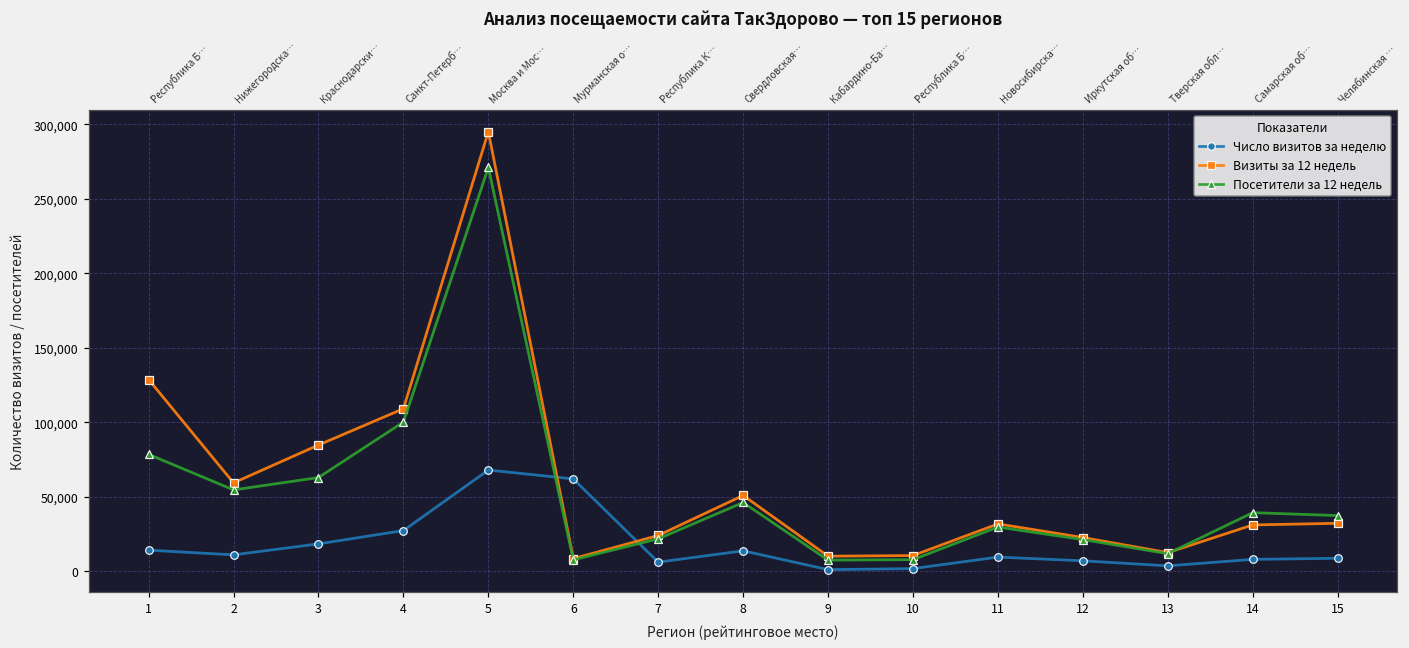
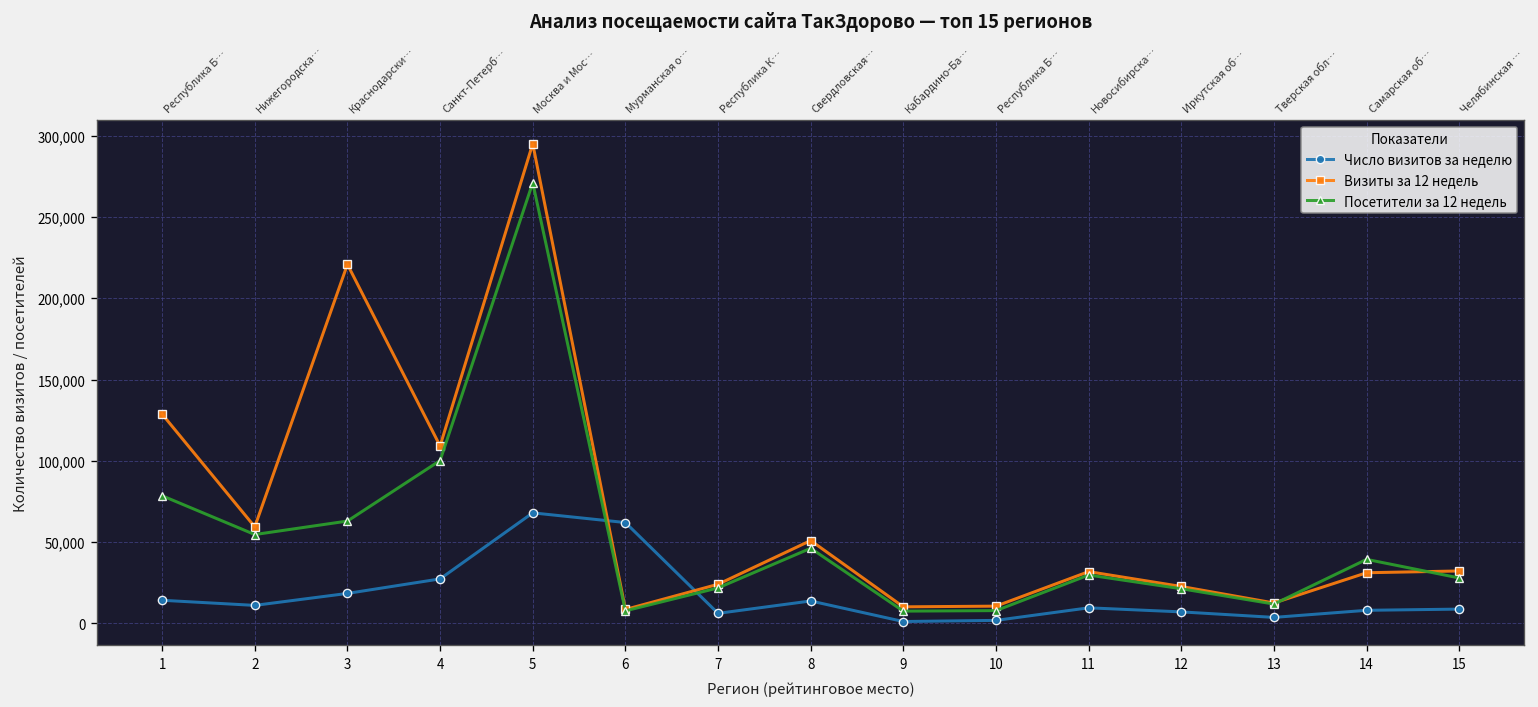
  {
    "Число визитов за неделю": {
      "1": "14,000",
      "2": "11,000",
      "3": "18,000",
      "4": "27,000",
      "5": "68,000",
      "6": "62,000",
      "7": "6,000",
      "8": "14,000",
      "9": "1,000",
      "10": "2,000",
      "11": "9,000",
      "12": "7,000",
      "13": "4,000",
      "14": "8,000",
      "15": "9,000"
    },
    "Визиты за 12 недель": {
      "1": "129,000",
      "2": "59,000",
-     "3": "85,000",
+     "3": "221,000",
      "4": "109,000",
      "5": "295,000",
      "7": "24,000",
      "8": "51,000",
      "9": "10,000",
      "10": "11,000",
      "11": "32,000",
      "14": "31,000",
      "15": "32,000"
    },
    "Посетители за 12 недель": {
      "1": "78,000",
      "2": "55,000",
      "3": "63,000",
      "4": "100,000",
      "5": "271,000",
      "7": "22,000",
      "8": "46,000",
      "9": "7,000",
      "10": "8,000",
      "11": "30,000",
      "14": "39,000",
-     "15": "37,000"
+     "15": "28,000"
    }
  }
